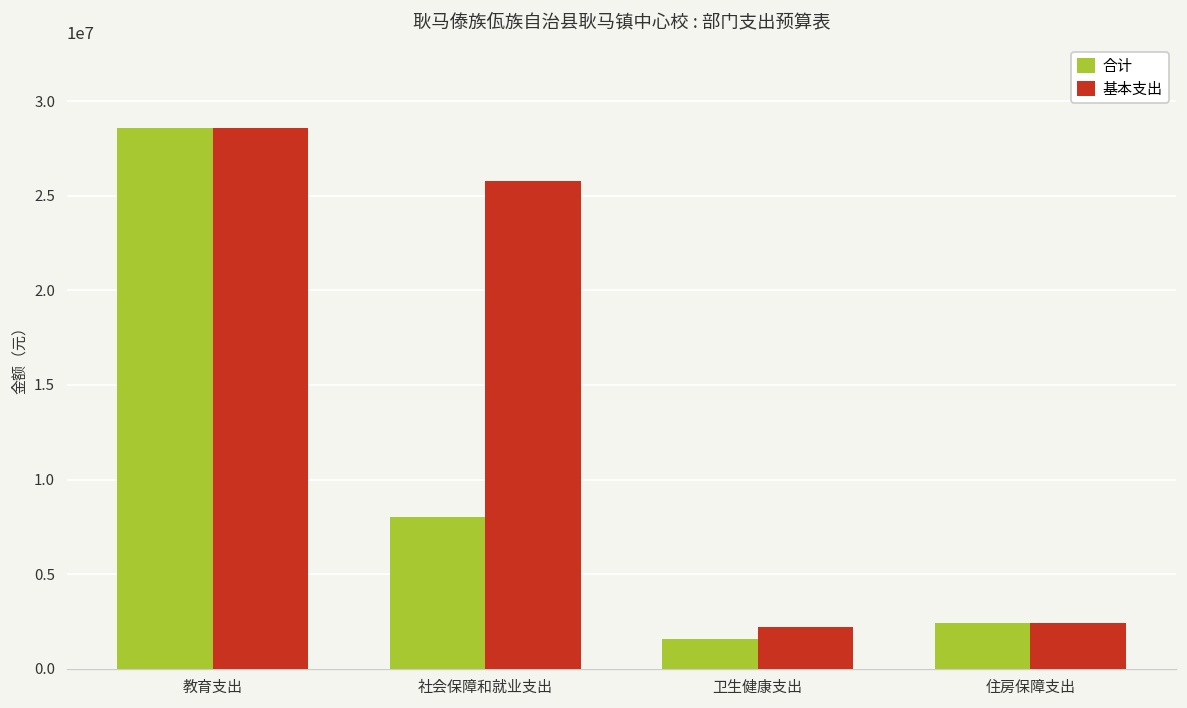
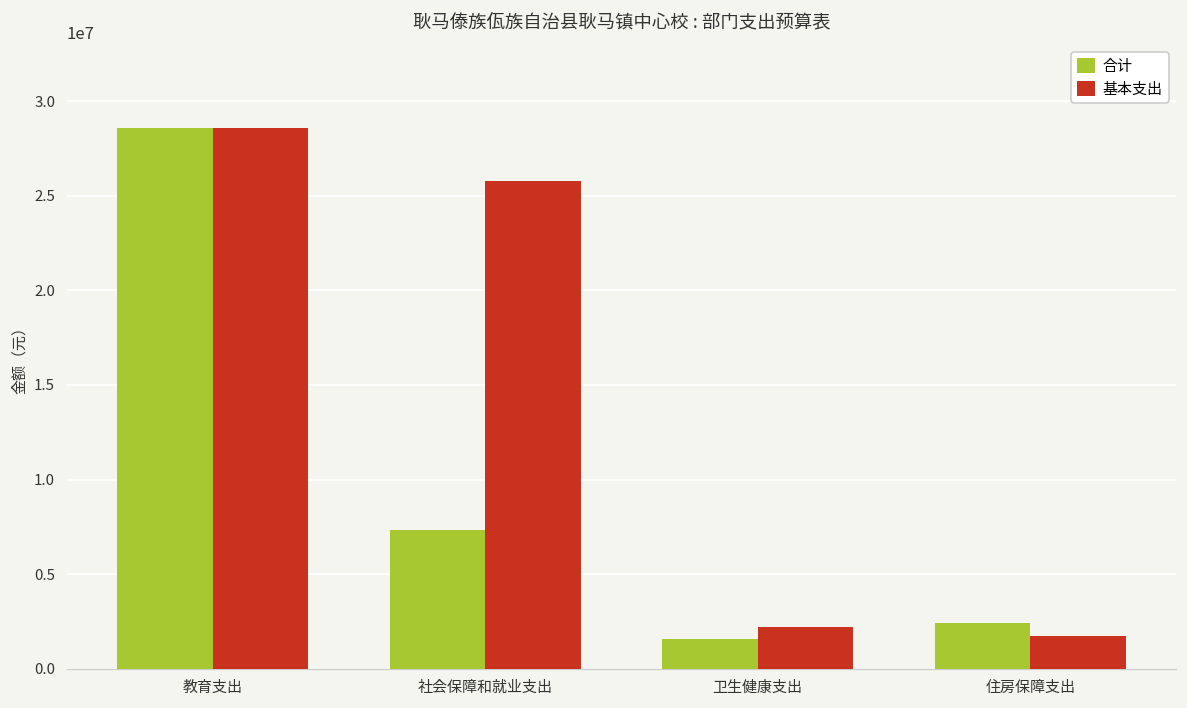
  {
    "合计": {
      "教育支出": 28600000,
-     "社会保障和就业支出": 8000000,
+     "社会保障和就业支出": 7300000,
      "卫生健康支出": 1500000,
      "住房保障支出": 2400000
    },
    "基本支出": {
      "教育支出": 28600000,
      "社会保障和就业支出": 25800000,
      "卫生健康支出": 2200000,
-     "住房保障支出": 2400000
+     "住房保障支出": 1700000
    }
  }
